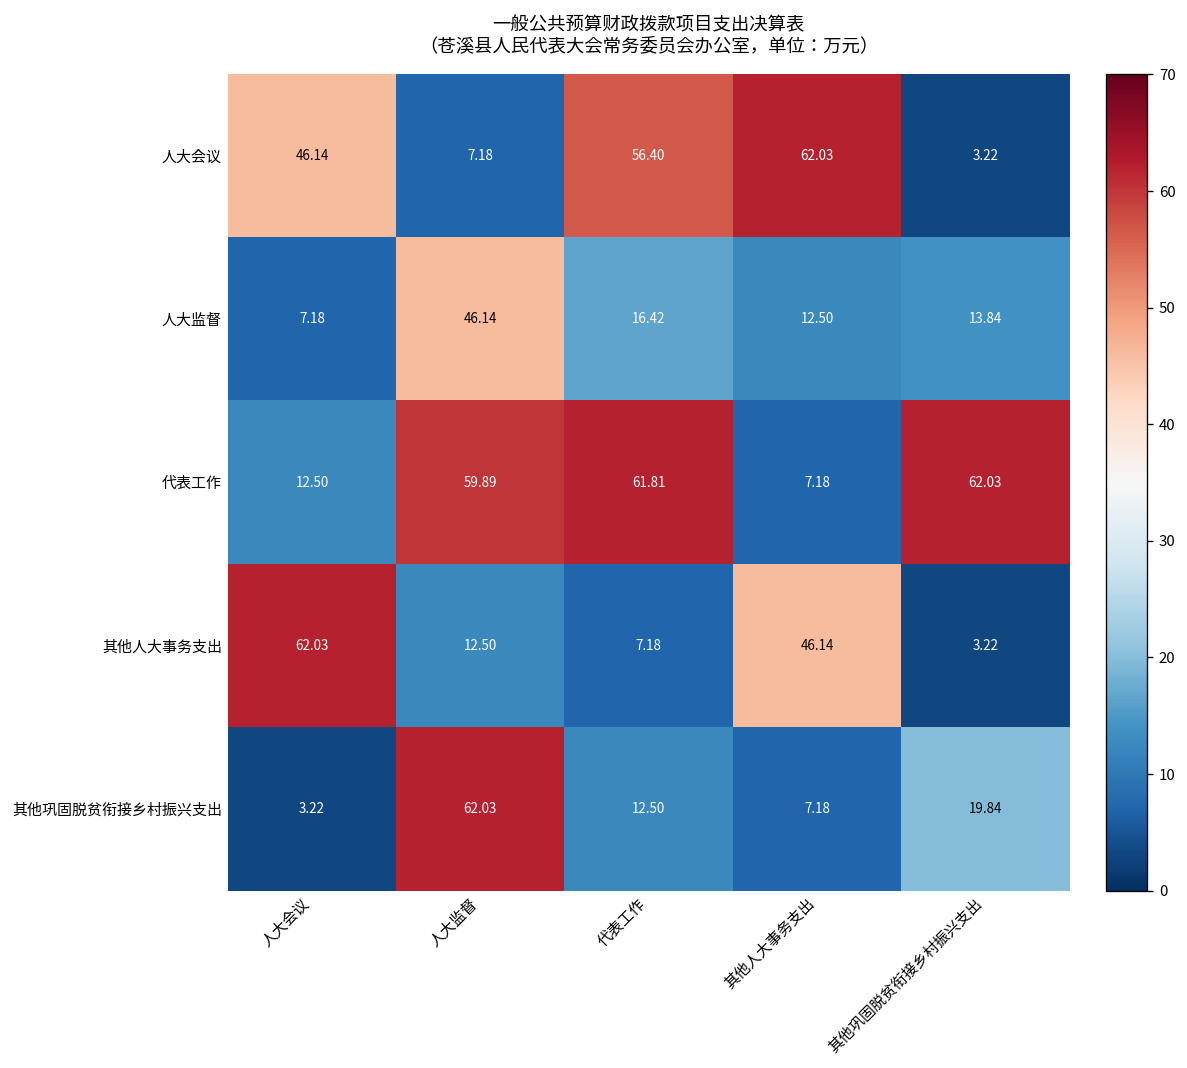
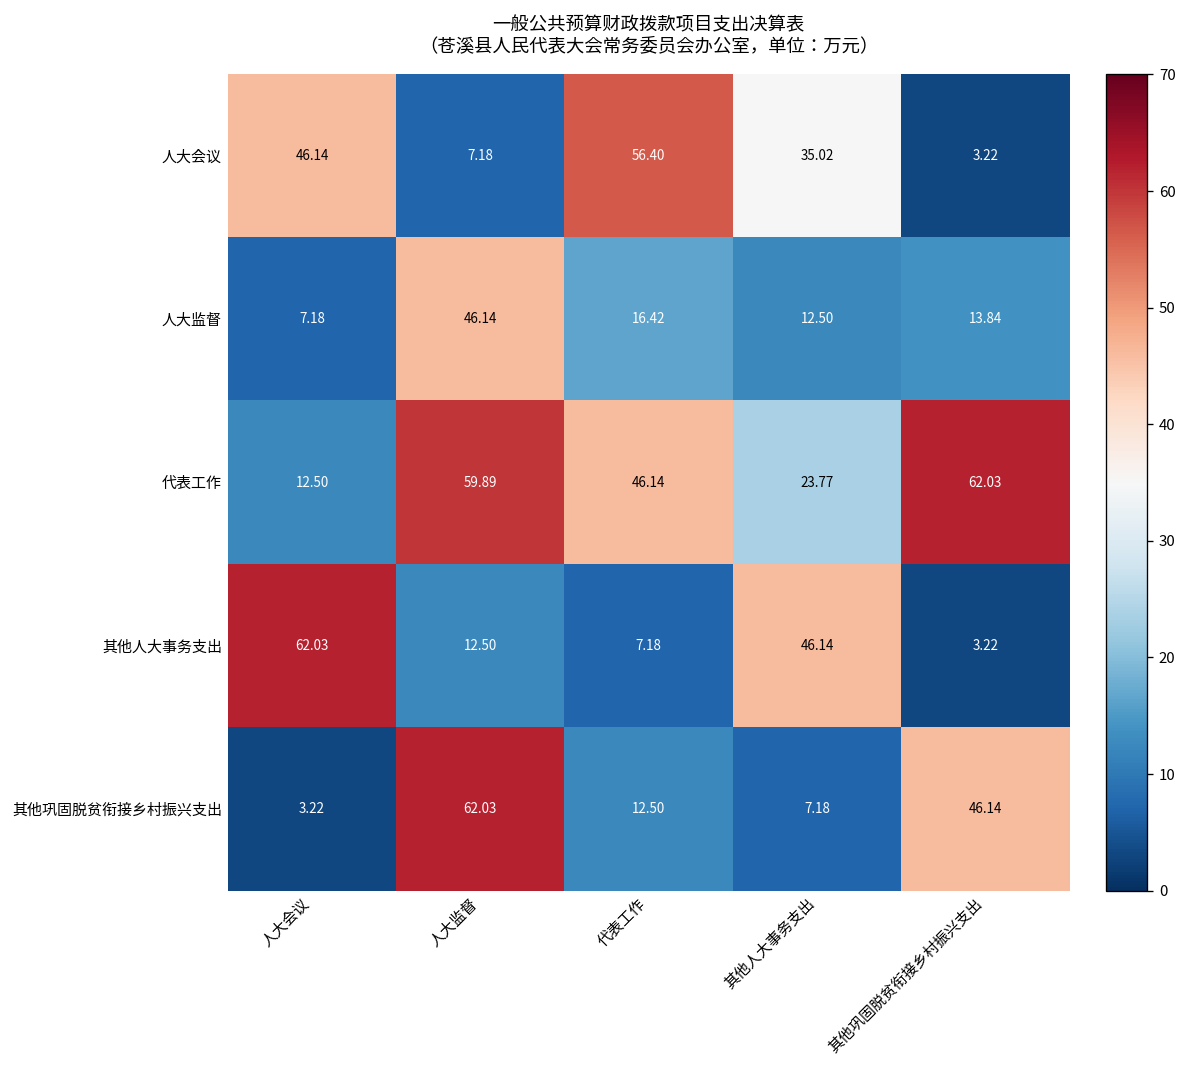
  {
    "人大会议": {
      "人大会议": 46.14,
      "人大监督": 7.18,
      "代表工作": 56.40,
-     "其他人大事务支出": 62.03,
+     "其他人大事务支出": 35.02,
      "其他巩固脱贫衔接乡村振兴支出": 3.22
    },
    "人大监督": {
      "人大会议": 7.18,
      "人大监督": 46.14,
      "代表工作": 16.42,
      "其他人大事务支出": 12.50,
      "其他巩固脱贫衔接乡村振兴支出": 13.84
    },
    "代表工作": {
      "人大会议": 12.50,
      "人大监督": 59.89,
-     "代表工作": 61.81,
-     "其他人大事务支出": 7.18,
+     "代表工作": 46.14,
+     "其他人大事务支出": 23.77,
      "其他巩固脱贫衔接乡村振兴支出": 62.03
    },
    "其他人大事务支出": {
      "人大会议": 62.03,
      "人大监督": 12.50,
      "代表工作": 7.18,
      "其他人大事务支出": 46.14,
      "其他巩固脱贫衔接乡村振兴支出": 3.22
    },
    "其他巩固脱贫衔接乡村振兴支出": {
      "人大会议": 3.22,
      "人大监督": 62.03,
      "代表工作": 12.50,
      "其他人大事务支出": 7.18,
-     "其他巩固脱贫衔接乡村振兴支出": 19.84
+     "其他巩固脱贫衔接乡村振兴支出": 46.14
    }
  }
